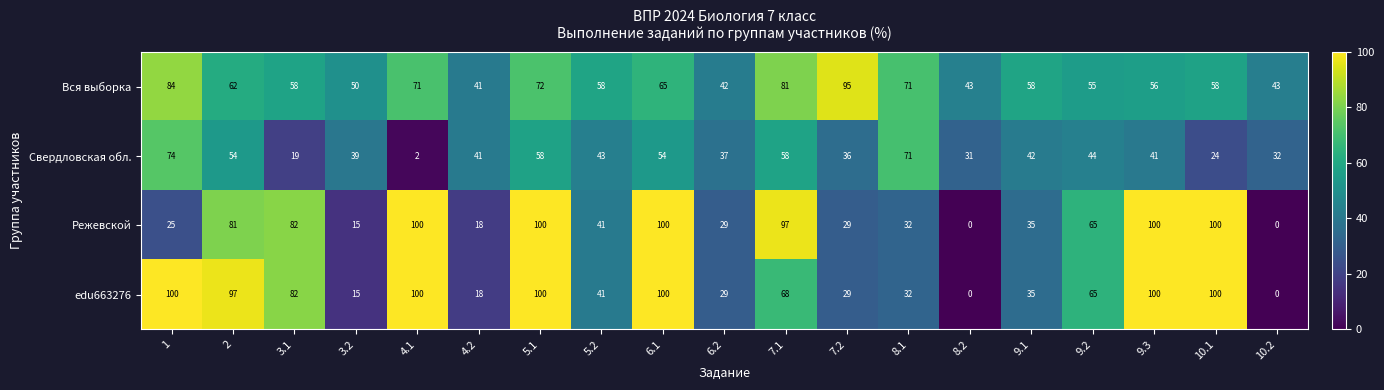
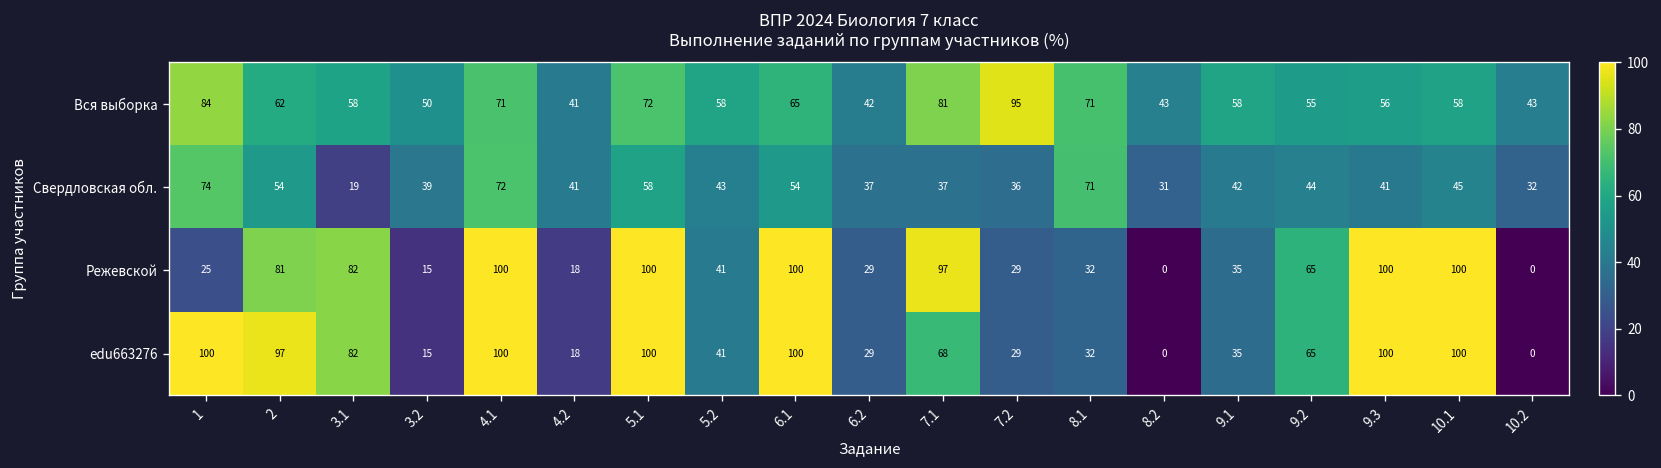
  {
    "Вся выборка": {
      "1": 84,
      "2": 62,
      "3.1": 58,
      "3.2": 50,
      "4.1": 71,
      "4.2": 41,
      "5.1": 72,
      "5.2": 58,
      "6.1": 65,
      "6.2": 42,
      "7.1": 81,
      "7.2": 95,
      "8.1": 71,
      "8.2": 43,
      "9.1": 58,
      "9.2": 55,
      "9.3": 56,
      "10.1": 58,
      "10.2": 43
    },
    "Свердловская обл.": {
      "1": 74,
      "2": 54,
      "3.1": 19,
      "3.2": 39,
-     "4.1": 2,
+     "4.1": 72,
      "4.2": 41,
      "5.1": 58,
      "5.2": 43,
      "6.1": 54,
      "6.2": 37,
-     "7.1": 58,
+     "7.1": 37,
      "7.2": 36,
      "8.1": 71,
      "8.2": 31,
      "9.1": 42,
      "9.2": 44,
      "9.3": 41,
-     "10.1": 24,
+     "10.1": 45,
      "10.2": 32
    },
    "Режевской": {
      "1": 25,
      "2": 81,
      "3.1": 82,
      "3.2": 15,
      "4.1": 100,
      "4.2": 18,
      "5.1": 100,
      "5.2": 41,
      "6.1": 100,
      "6.2": 29,
      "7.1": 97,
      "7.2": 29,
      "8.1": 32,
      "8.2": 0,
      "9.1": 35,
      "9.2": 65,
      "9.3": 100,
      "10.1": 100,
      "10.2": 0
    },
    "edu663276": {
      "1": 100,
      "2": 97,
      "3.1": 82,
      "3.2": 15,
      "4.1": 100,
      "4.2": 18,
      "5.1": 100,
      "5.2": 41,
      "6.1": 100,
      "6.2": 29,
      "7.1": 68,
      "7.2": 29,
      "8.1": 32,
      "8.2": 0,
      "9.1": 35,
      "9.2": 65,
      "9.3": 100,
      "10.1": 100,
      "10.2": 0
    }
  }
